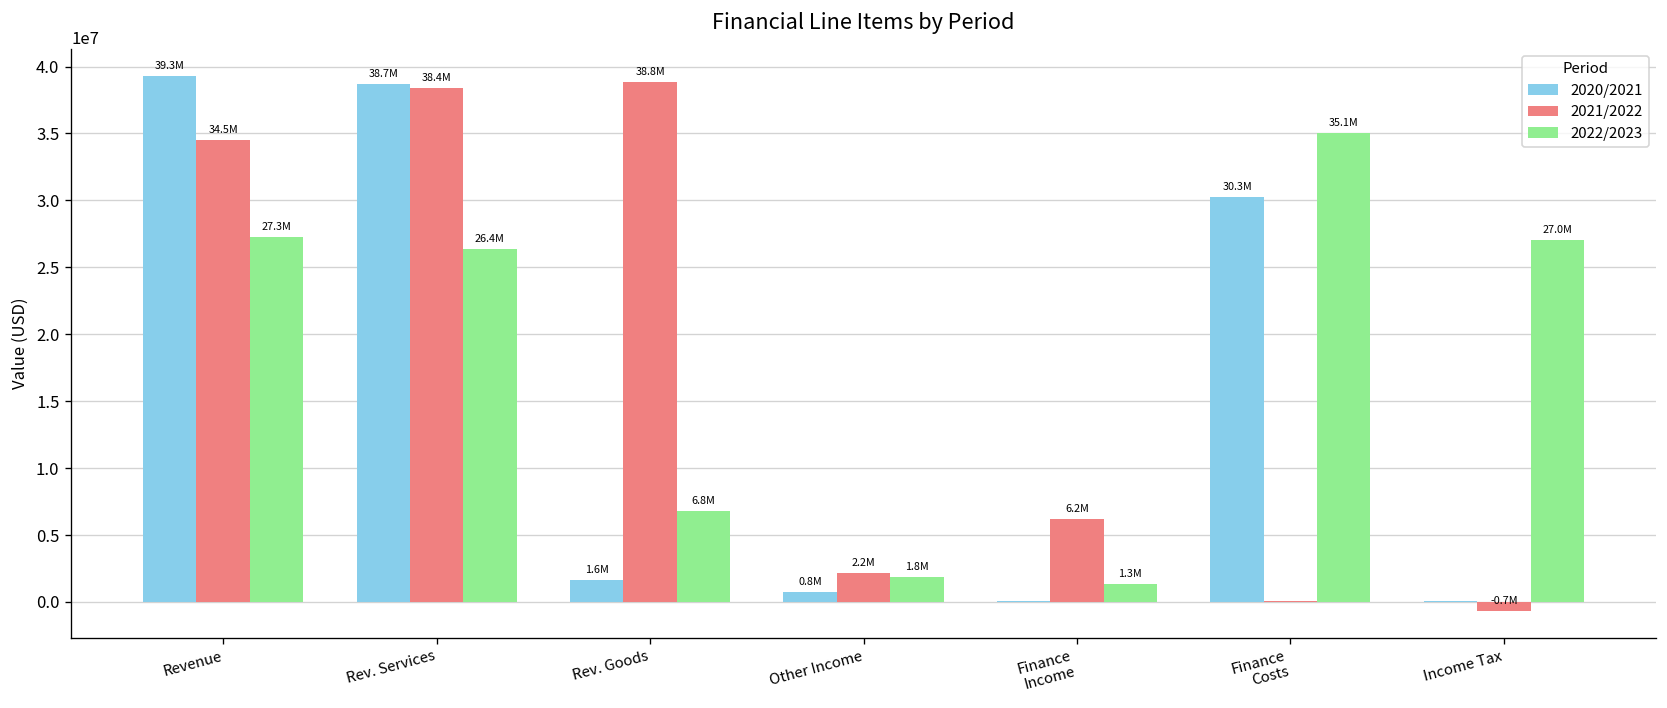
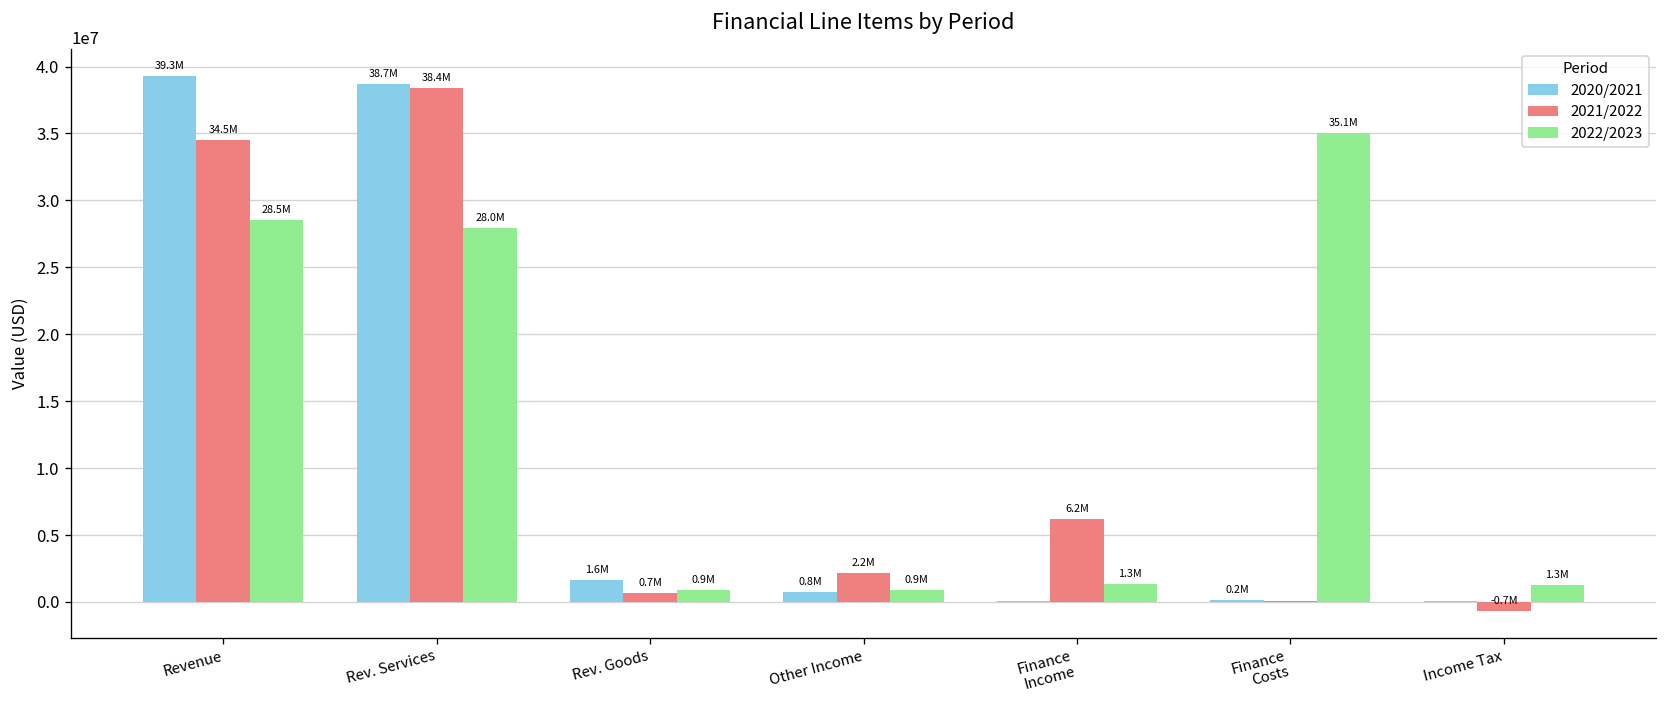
  {
    "2020/2021": {
      "Revenue": "39.3M",
      "Rev. Services": "38.7M",
      "Rev. Goods": "1.6M",
      "Other Income": "0.8M",
-     "Finance Costs": "30.3M"
+     "Finance Costs": "0.2M"
    },
    "2021/2022": {
      "Revenue": "34.5M",
      "Rev. Services": "38.4M",
-     "Rev. Goods": "38.8M",
+     "Rev. Goods": "0.7M",
      "Other Income": "2.2M",
      "Finance Income": "6.2M",
      "Income Tax": "-0.7M"
    },
    "2022/2023": {
-     "Revenue": "27.3M",
-     "Rev. Services": "26.4M",
-     "Rev. Goods": "6.8M",
-     "Other Income": "1.8M",
+     "Revenue": "28.5M",
+     "Rev. Services": "28.0M",
+     "Rev. Goods": "0.9M",
+     "Other Income": "0.9M",
      "Finance Income": "1.3M",
      "Finance Costs": "35.1M",
-     "Income Tax": "27.0M"
+     "Income Tax": "1.3M"
    }
  }
